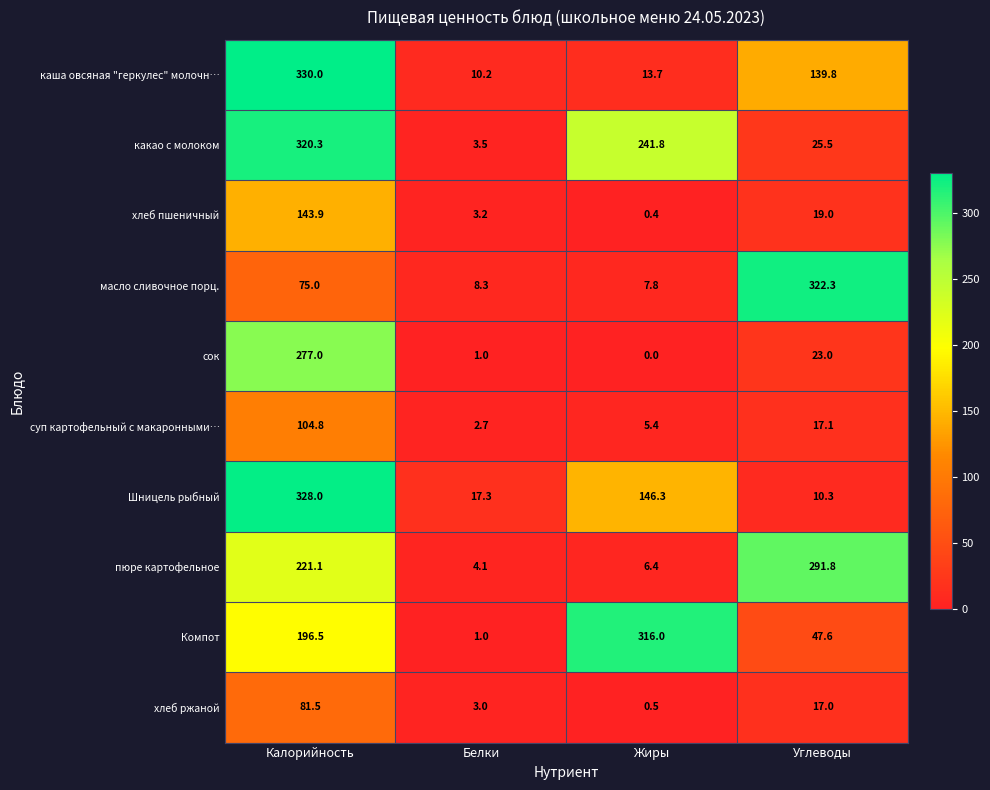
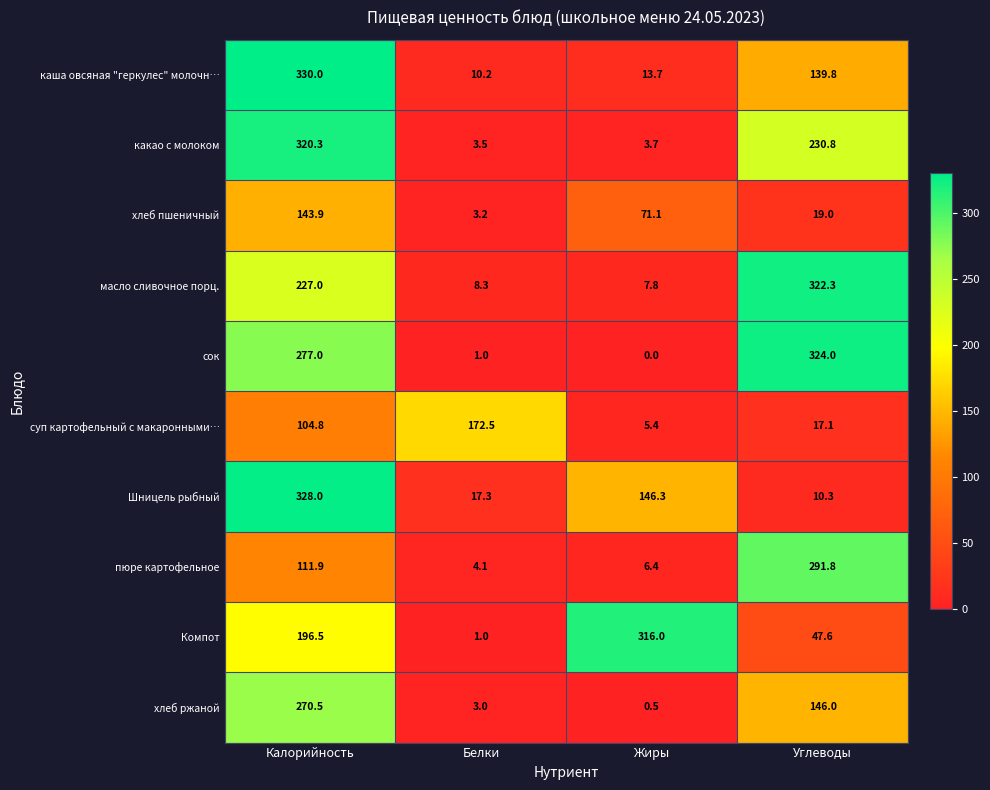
  {
    "каша овсяная \"геркулес\" молочн…": {
      "Калорийность": 330.0,
      "Белки": 10.2,
      "Жиры": 13.7,
      "Углеводы": 139.8
    },
    "какао с молоком": {
      "Калорийность": 320.3,
      "Белки": 3.5,
-     "Жиры": 241.8,
-     "Углеводы": 25.5
+     "Жиры": 3.7,
+     "Углеводы": 230.8
    },
    "хлеб пшеничный": {
      "Калорийность": 143.9,
      "Белки": 3.2,
-     "Жиры": 0.4,
+     "Жиры": 71.1,
      "Углеводы": 19.0
    },
    "масло сливочное порц.": {
-     "Калорийность": 75.0,
+     "Калорийность": 227.0,
      "Белки": 8.3,
      "Жиры": 7.8,
      "Углеводы": 322.3
    },
    "сок": {
      "Калорийность": 277.0,
      "Белки": 1.0,
      "Жиры": 0.0,
-     "Углеводы": 23.0
+     "Углеводы": 324.0
    },
    "суп картофельный с макаронными…": {
      "Калорийность": 104.8,
-     "Белки": 2.7,
+     "Белки": 172.5,
      "Жиры": 5.4,
      "Углеводы": 17.1
    },
    "Шницель рыбный": {
      "Калорийность": 328.0,
      "Белки": 17.3,
      "Жиры": 146.3,
      "Углеводы": 10.3
    },
    "пюре картофельное": {
-     "Калорийность": 221.1,
+     "Калорийность": 111.9,
      "Белки": 4.1,
      "Жиры": 6.4,
      "Углеводы": 291.8
    },
    "Компот": {
      "Калорийность": 196.5,
      "Белки": 1.0,
      "Жиры": 316.0,
      "Углеводы": 47.6
    },
    "хлеб ржаной": {
-     "Калорийность": 81.5,
+     "Калорийность": 270.5,
      "Белки": 3.0,
      "Жиры": 0.5,
-     "Углеводы": 17.0
+     "Углеводы": 146.0
    }
  }
